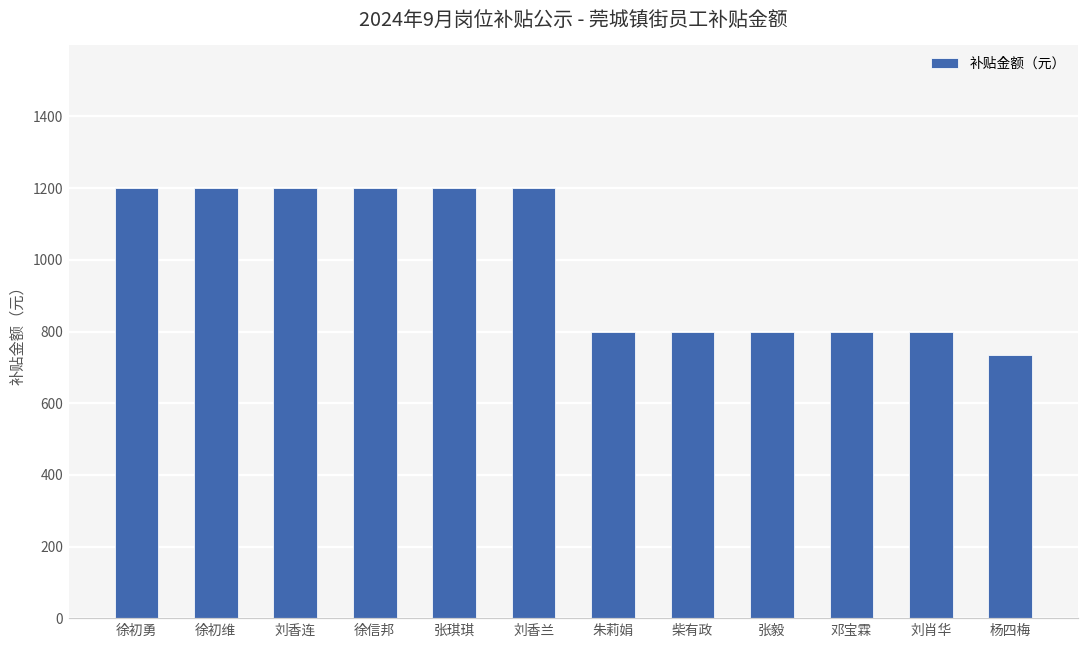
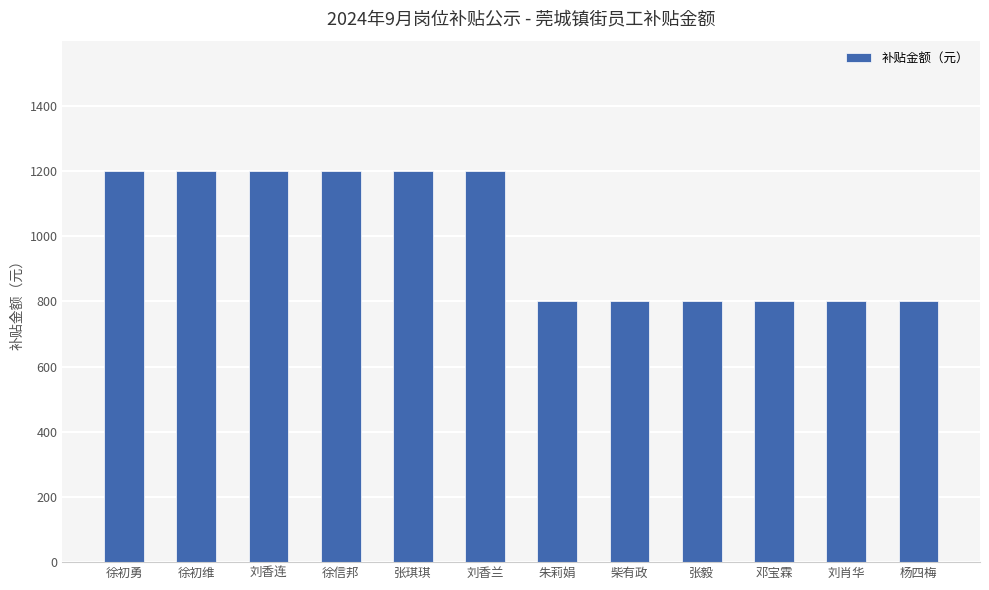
  {
    "徐初勇": 1200,
    "徐初维": 1200,
    "刘香连": 1200,
    "徐信邦": 1200,
    "张琪琪": 1200,
    "刘香兰": 1200,
    "朱莉娟": 800,
    "柴有政": 800,
    "张毅": 800,
    "邓宝霖": 800,
    "刘肖华": 800,
-   "杨四梅": 740
+   "杨四梅": 800
  }
